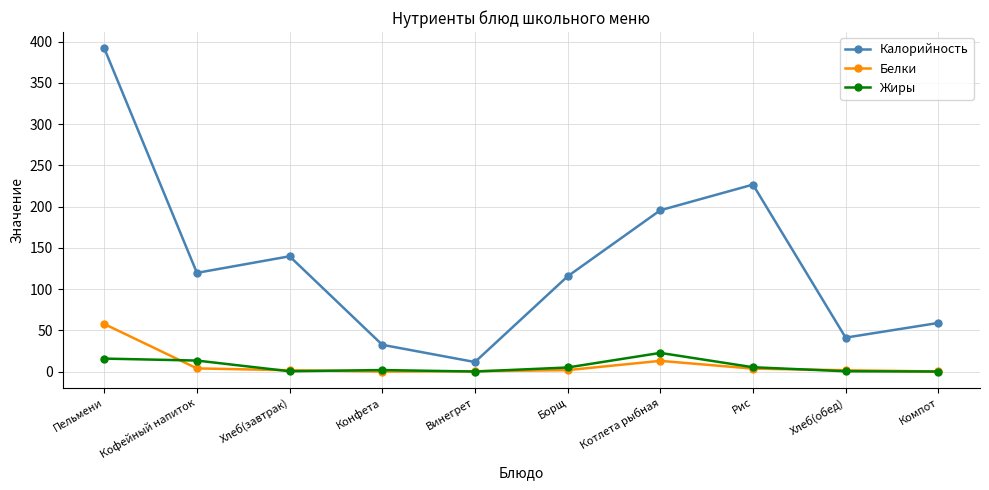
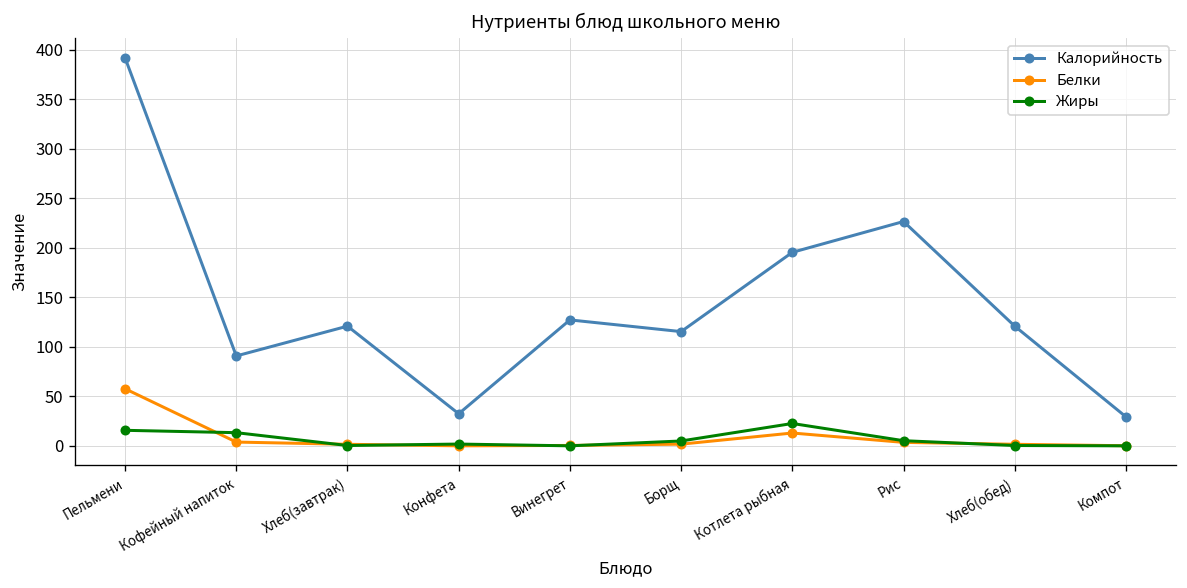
  {
    "Калорийность": {
      "Пельмени": 390,
-     "Кофейный напиток": 120,
-     "Хлеб(завтрак)": 140,
+     "Кофейный напиток": 90,
+     "Хлеб(завтрак)": 120,
      "Конфета": 30,
-     "Винегрет": 10,
+     "Винегрет": 130,
      "Борщ": 120,
      "Котлета рыбная": 200,
      "Рис": 230,
-     "Хлеб(обед)": 40,
-     "Компот": 60
+     "Хлеб(обед)": 120,
+     "Компот": 30
    },
    "Белки": {
      "Пельмени": 60,
      "Кофейный напиток": 0,
      "Борщ": 0,
      "Котлета рыбная": 10
    },
    "Жиры": {
      "Пельмени": 20,
      "Кофейный напиток": 10,
      "Борщ": 0,
      "Котлета рыбная": 20
    }
  }
